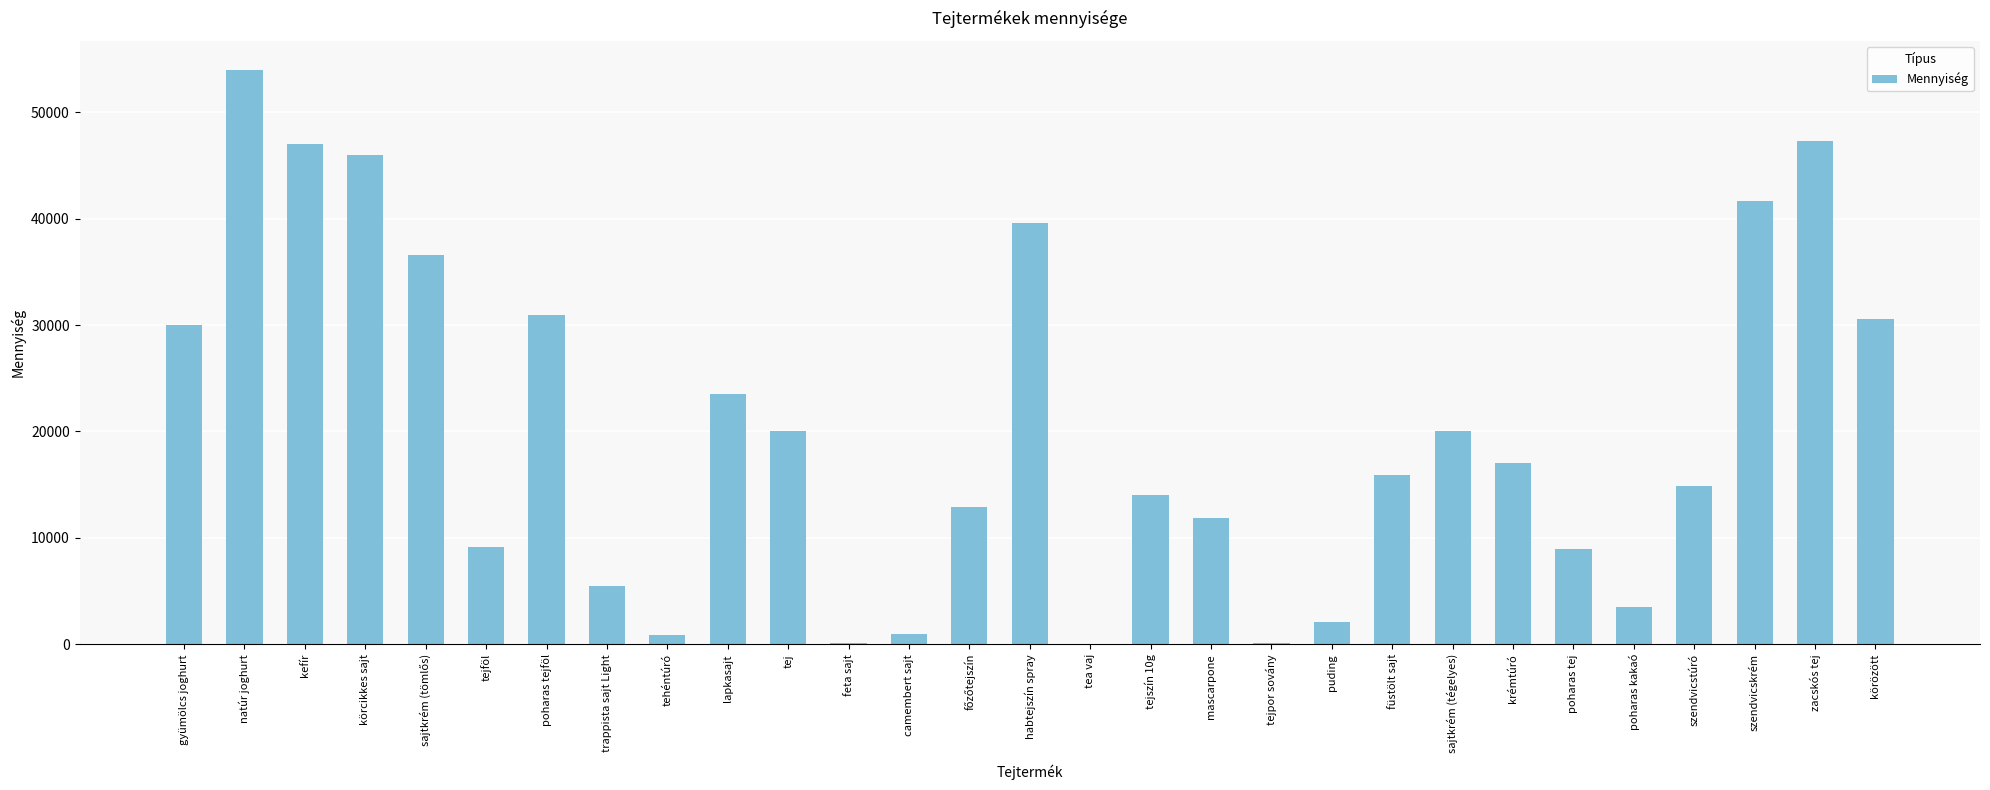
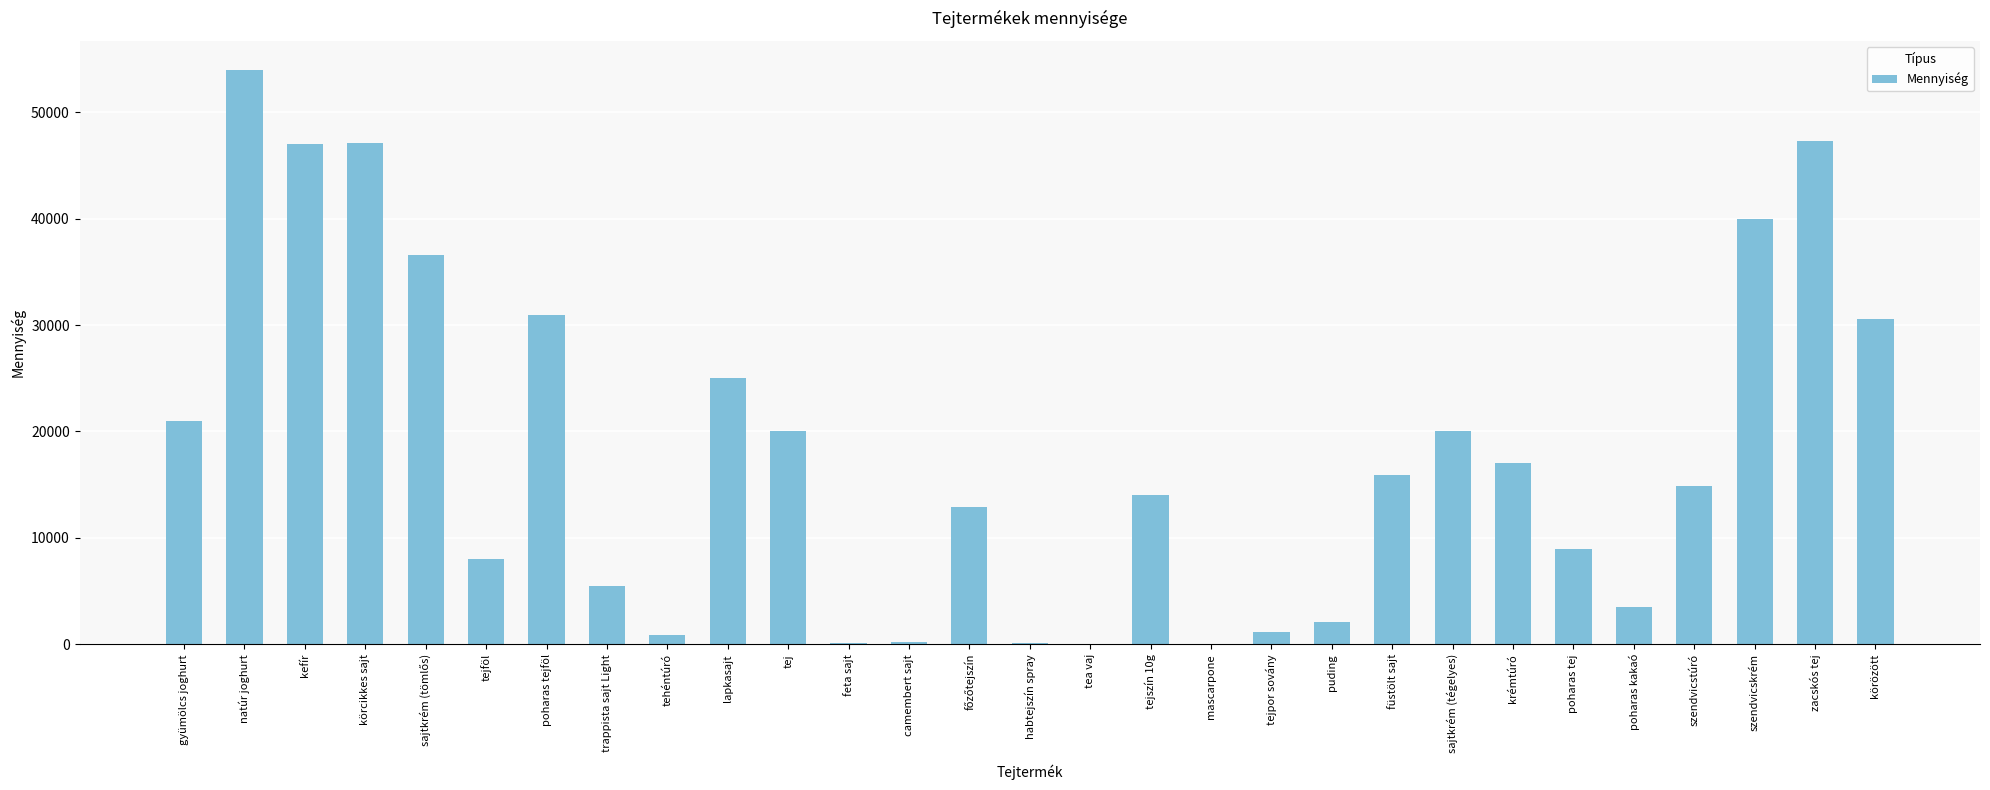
  {
-   "gyümölcs joghurt": 30000,
+   "gyümölcs joghurt": 21000,
    "natúr joghurt": 54000,
    "kefír": 47000,
-   "körcikkes sajt": 46000,
+   "körcikkes sajt": 47100,
    "sajtkrém (tömlős)": 36500,
-   "tejföl": 9200,
+   "tejföl": 8000,
    "poharas tejföl": 31000,
    "trappista sajt Light": 5500,
    "tehéntúró": 900,
-   "lapkasajt": 23600,
+   "lapkasajt": 25000,
    "tej": 20000,
-   "camembert sajt": 1000,
+   "camembert sajt": 200,
    "főzőtejszín": 12900,
-   "habtejszín spray": 39600,
+   "habtejszín spray": 100,
    "tejszín 10g": 14000,
-   "mascarpone": 11900,
-   "tejpor sovány": 200,
+   "mascarpone": 0,
+   "tejpor sovány": 1200,
    "puding": 2100,
    "füstölt sajt": 15900,
    "sajtkrém (tégelyes)": 20000,
    "krémtúró": 17000,
    "poharas tej": 9000,
    "poharas kakaó": 3500,
    "szendvicstúró": 14900,
-   "szendvicskrém": 41600,
+   "szendvicskrém": 40000,
    "zacskós tej": 47300,
    "körözött": 30500
  }
